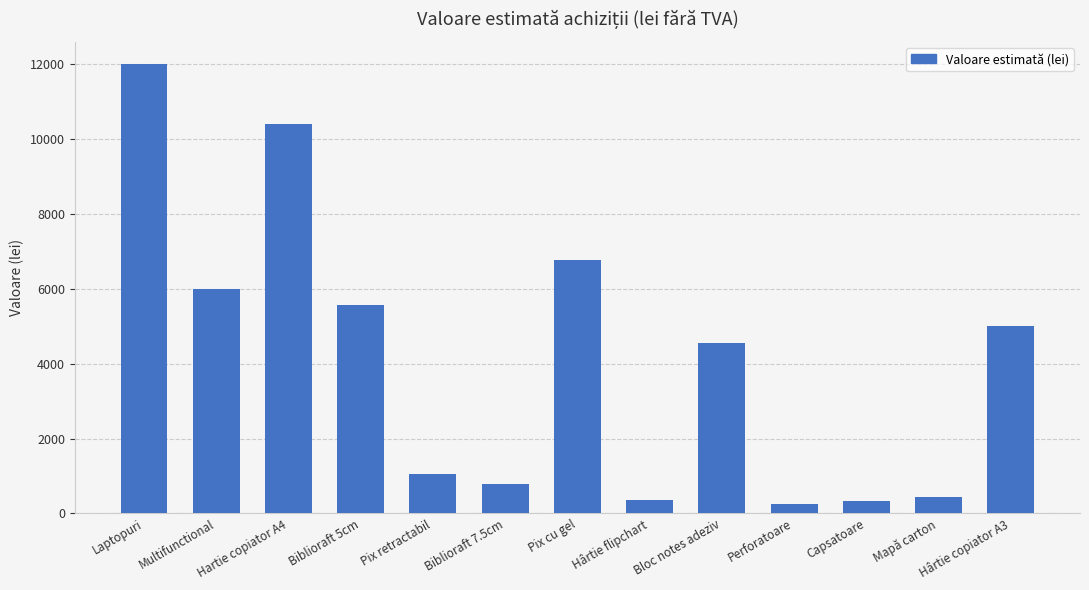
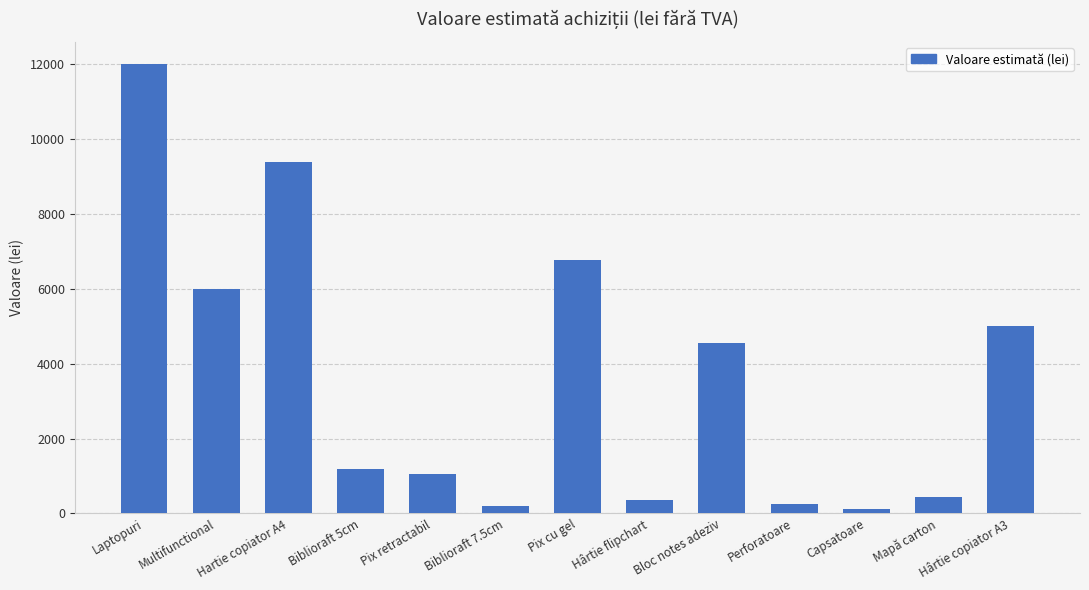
  {
    "Laptopuri": 12000,
    "Multifunctional": 6000,
-   "Hartie copiator A4": 10400,
-   "Biblioraft 5cm": 5600,
+   "Hartie copiator A4": 9400,
+   "Biblioraft 5cm": 1200,
    "Pix retractabil": 1100,
-   "Biblioraft 7.5cm": 800,
+   "Biblioraft 7.5cm": 200,
    "Pix cu gel": 6800,
    "Hârtie flipchart": 300,
    "Bloc notes adeziv": 4600,
    "Perforatoare": 200,
-   "Capsatoare": 300,
+   "Capsatoare": 100,
    "Mapă carton": 500,
    "Hârtie copiator A3": 5000
  }
